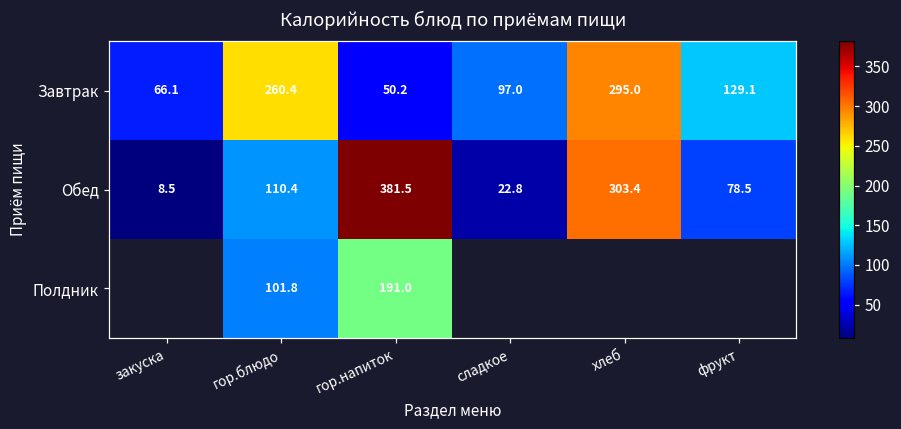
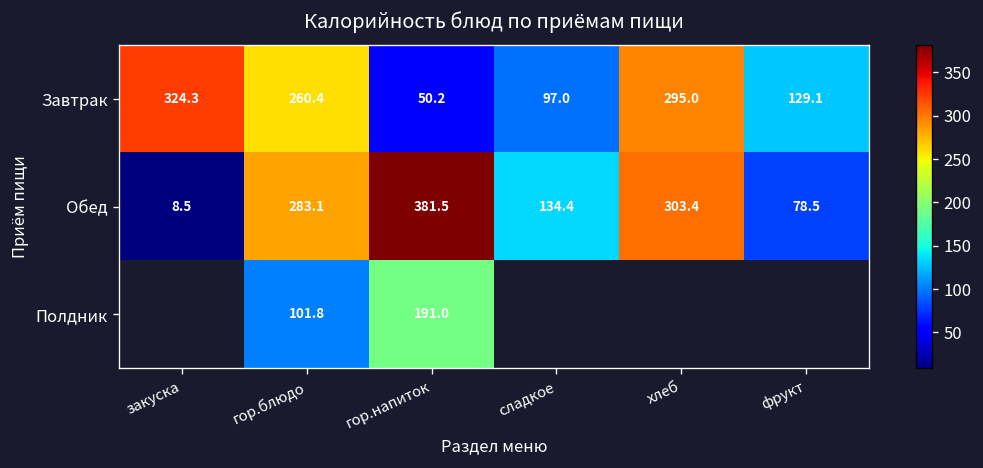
  {
    "Завтрак": {
-     "закуска": 66.1,
+     "закуска": 324.3,
      "гор.блюдо": 260.4,
      "гор.напиток": 50.2,
      "сладкое": 97.0,
      "хлеб": 295.0,
      "фрукт": 129.1
    },
    "Обед": {
      "закуска": 8.5,
-     "гор.блюдо": 110.4,
+     "гор.блюдо": 283.1,
      "гор.напиток": 381.5,
-     "сладкое": 22.8,
+     "сладкое": 134.4,
      "хлеб": 303.4,
      "фрукт": 78.5
    },
    "Полдник": {
      "гор.блюдо": 101.8,
      "гор.напиток": 191.0
    }
  }
